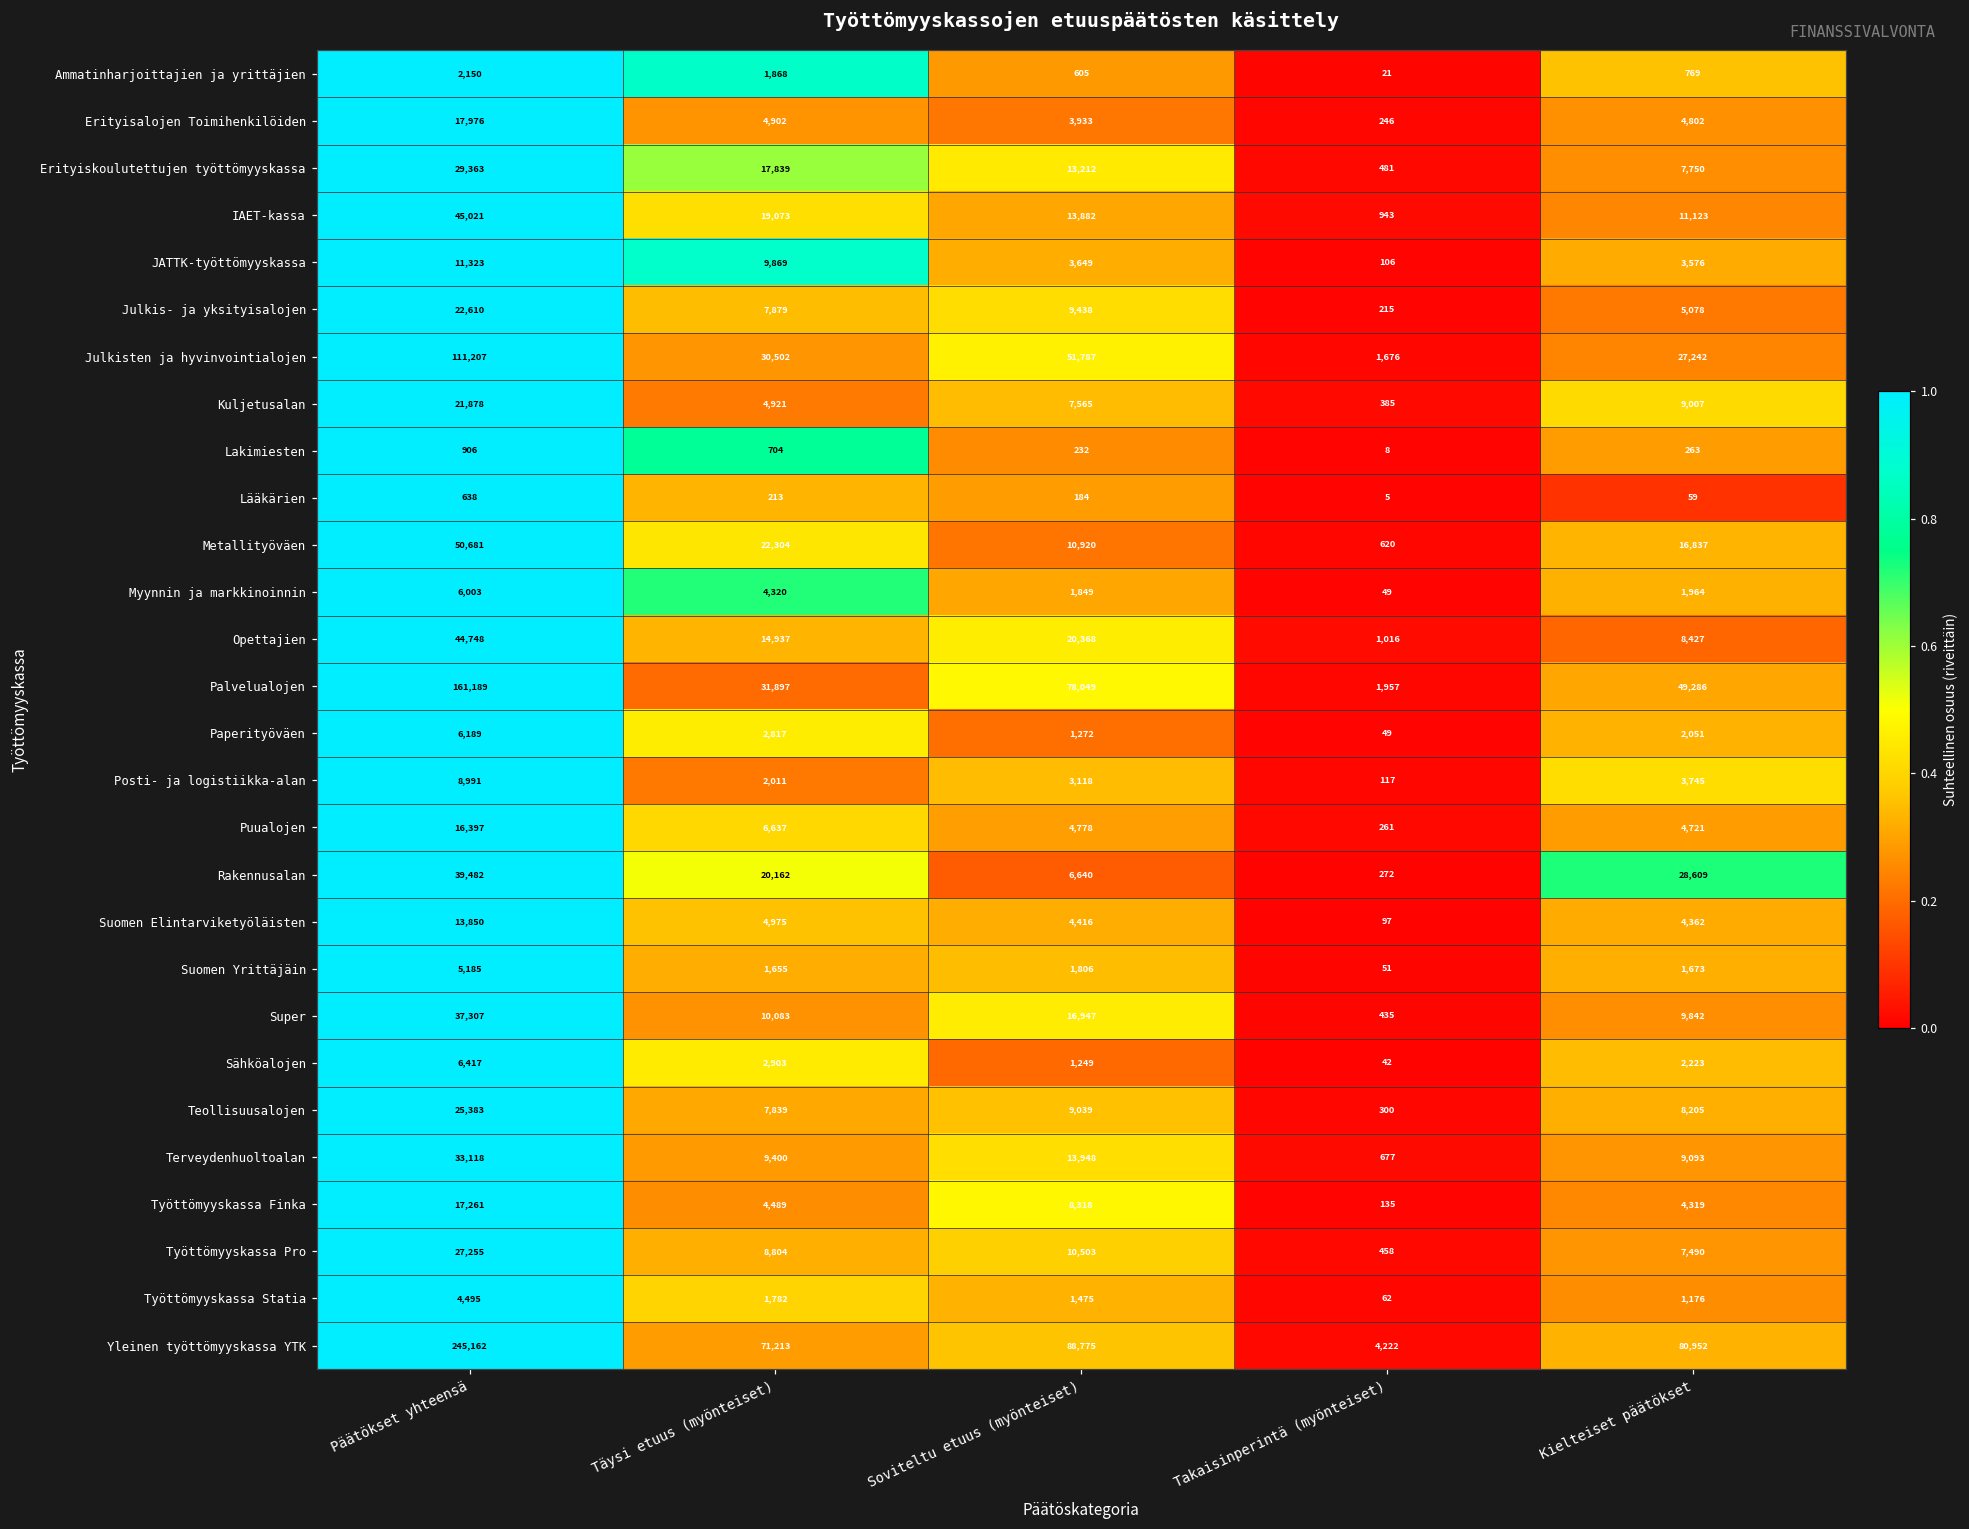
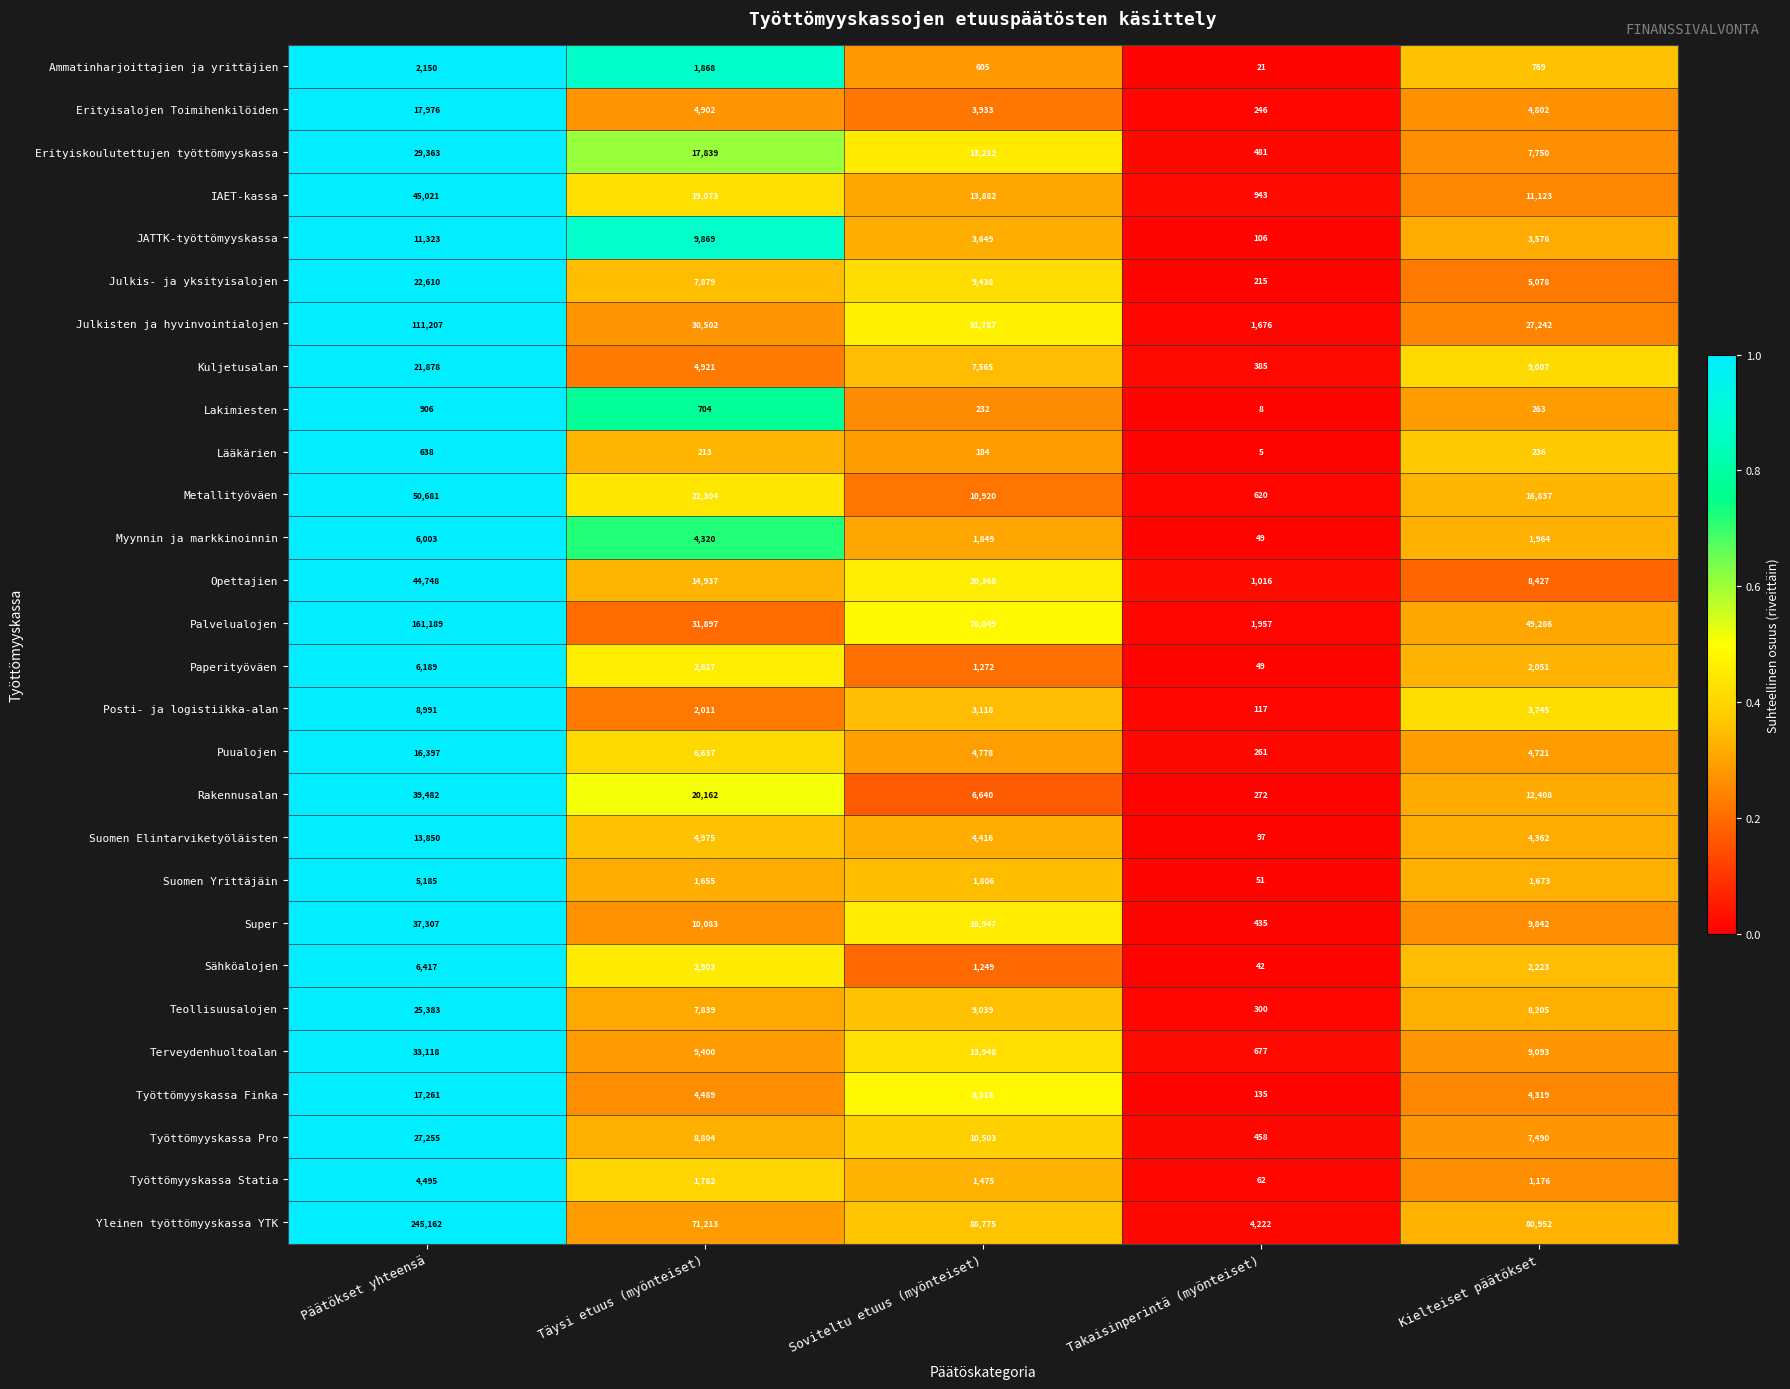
  {
    "Ammatinharjoittajien ja yrittäjien": {
      "Päätökset yhteensä": "2,150",
      "Täysi etuus (myönteiset)": "1,868",
      "Soviteltu etuus (myönteiset)": "605",
      "Takaisinperintä (myönteiset)": "21",
      "Kielteiset päätökset": "769"
    },
    "Erityisalojen Toimihenkilöiden": {
      "Päätökset yhteensä": "17,976",
      "Täysi etuus (myönteiset)": "4,902",
      "Soviteltu etuus (myönteiset)": "3,933",
      "Takaisinperintä (myönteiset)": "246",
      "Kielteiset päätökset": "4,802"
    },
    "Erityiskoulutettujen työttömyyskassa": {
      "Päätökset yhteensä": "29,363",
      "Täysi etuus (myönteiset)": "17,839",
      "Soviteltu etuus (myönteiset)": "13,212",
      "Takaisinperintä (myönteiset)": "481",
      "Kielteiset päätökset": "7,750"
    },
    "IAET-kassa": {
      "Päätökset yhteensä": "45,021",
      "Täysi etuus (myönteiset)": "19,073",
      "Soviteltu etuus (myönteiset)": "13,882",
      "Takaisinperintä (myönteiset)": "943",
      "Kielteiset päätökset": "11,123"
    },
    "JATTK-työttömyyskassa": {
      "Päätökset yhteensä": "11,323",
      "Täysi etuus (myönteiset)": "9,869",
      "Soviteltu etuus (myönteiset)": "3,649",
      "Takaisinperintä (myönteiset)": "106",
      "Kielteiset päätökset": "3,576"
    },
    "Julkis- ja yksityisalojen": {
      "Päätökset yhteensä": "22,610",
      "Täysi etuus (myönteiset)": "7,879",
      "Soviteltu etuus (myönteiset)": "9,438",
      "Takaisinperintä (myönteiset)": "215",
      "Kielteiset päätökset": "5,078"
    },
    "Julkisten ja hyvinvointialojen": {
      "Päätökset yhteensä": "111,207",
      "Täysi etuus (myönteiset)": "30,502",
      "Soviteltu etuus (myönteiset)": "51,787",
      "Takaisinperintä (myönteiset)": "1,676",
      "Kielteiset päätökset": "27,242"
    },
    "Kuljetusalan": {
      "Päätökset yhteensä": "21,878",
      "Täysi etuus (myönteiset)": "4,921",
      "Soviteltu etuus (myönteiset)": "7,565",
      "Takaisinperintä (myönteiset)": "385",
      "Kielteiset päätökset": "9,007"
    },
    "Lakimiesten": {
      "Päätökset yhteensä": "906",
      "Täysi etuus (myönteiset)": "704",
      "Soviteltu etuus (myönteiset)": "232",
      "Takaisinperintä (myönteiset)": "8",
      "Kielteiset päätökset": "263"
    },
    "Lääkärien": {
      "Päätökset yhteensä": "638",
      "Täysi etuus (myönteiset)": "213",
      "Soviteltu etuus (myönteiset)": "184",
      "Takaisinperintä (myönteiset)": "5",
-     "Kielteiset päätökset": "59"
+     "Kielteiset päätökset": "236"
    },
    "Metallityöväen": {
      "Päätökset yhteensä": "50,681",
      "Täysi etuus (myönteiset)": "22,304",
      "Soviteltu etuus (myönteiset)": "10,920",
      "Takaisinperintä (myönteiset)": "620",
      "Kielteiset päätökset": "16,837"
    },
    "Myynnin ja markkinoinnin": {
      "Päätökset yhteensä": "6,003",
      "Täysi etuus (myönteiset)": "4,320",
      "Soviteltu etuus (myönteiset)": "1,849",
      "Takaisinperintä (myönteiset)": "49",
      "Kielteiset päätökset": "1,964"
    },
    "Opettajien": {
      "Päätökset yhteensä": "44,748",
      "Täysi etuus (myönteiset)": "14,937",
      "Soviteltu etuus (myönteiset)": "20,368",
      "Takaisinperintä (myönteiset)": "1,016",
      "Kielteiset päätökset": "8,427"
    },
    "Palvelualojen": {
      "Päätökset yhteensä": "161,189",
      "Täysi etuus (myönteiset)": "31,897",
      "Soviteltu etuus (myönteiset)": "78,049",
      "Takaisinperintä (myönteiset)": "1,957",
      "Kielteiset päätökset": "49,286"
    },
    "Paperityöväen": {
      "Päätökset yhteensä": "6,189",
      "Täysi etuus (myönteiset)": "2,817",
      "Soviteltu etuus (myönteiset)": "1,272",
      "Takaisinperintä (myönteiset)": "49",
      "Kielteiset päätökset": "2,051"
    },
    "Posti- ja logistiikka-alan": {
      "Päätökset yhteensä": "8,991",
      "Täysi etuus (myönteiset)": "2,011",
      "Soviteltu etuus (myönteiset)": "3,118",
      "Takaisinperintä (myönteiset)": "117",
      "Kielteiset päätökset": "3,745"
    },
    "Puualojen": {
      "Päätökset yhteensä": "16,397",
      "Täysi etuus (myönteiset)": "6,637",
      "Soviteltu etuus (myönteiset)": "4,778",
      "Takaisinperintä (myönteiset)": "261",
      "Kielteiset päätökset": "4,721"
    },
    "Rakennusalan": {
      "Päätökset yhteensä": "39,482",
      "Täysi etuus (myönteiset)": "20,162",
      "Soviteltu etuus (myönteiset)": "6,640",
      "Takaisinperintä (myönteiset)": "272",
-     "Kielteiset päätökset": "28,609"
+     "Kielteiset päätökset": "12,408"
    },
    "Suomen Elintarviketyöläisten": {
      "Päätökset yhteensä": "13,850",
      "Täysi etuus (myönteiset)": "4,975",
      "Soviteltu etuus (myönteiset)": "4,416",
      "Takaisinperintä (myönteiset)": "97",
      "Kielteiset päätökset": "4,362"
    },
    "Suomen Yrittäjäin": {
      "Päätökset yhteensä": "5,185",
      "Täysi etuus (myönteiset)": "1,655",
      "Soviteltu etuus (myönteiset)": "1,806",
      "Takaisinperintä (myönteiset)": "51",
      "Kielteiset päätökset": "1,673"
    },
    "Super": {
      "Päätökset yhteensä": "37,307",
      "Täysi etuus (myönteiset)": "10,083",
      "Soviteltu etuus (myönteiset)": "16,947",
      "Takaisinperintä (myönteiset)": "435",
      "Kielteiset päätökset": "9,842"
    },
    "Sähköalojen": {
      "Päätökset yhteensä": "6,417",
      "Täysi etuus (myönteiset)": "2,903",
      "Soviteltu etuus (myönteiset)": "1,249",
      "Takaisinperintä (myönteiset)": "42",
      "Kielteiset päätökset": "2,223"
    },
    "Teollisuusalojen": {
      "Päätökset yhteensä": "25,383",
      "Täysi etuus (myönteiset)": "7,839",
      "Soviteltu etuus (myönteiset)": "9,039",
      "Takaisinperintä (myönteiset)": "300",
      "Kielteiset päätökset": "8,205"
    },
    "Terveydenhuoltoalan": {
      "Päätökset yhteensä": "33,118",
      "Täysi etuus (myönteiset)": "9,400",
      "Soviteltu etuus (myönteiset)": "13,948",
      "Takaisinperintä (myönteiset)": "677",
      "Kielteiset päätökset": "9,093"
    },
    "Työttömyyskassa Finka": {
      "Päätökset yhteensä": "17,261",
      "Täysi etuus (myönteiset)": "4,489",
      "Soviteltu etuus (myönteiset)": "8,318",
      "Takaisinperintä (myönteiset)": "135",
      "Kielteiset päätökset": "4,319"
    },
    "Työttömyyskassa Pro": {
      "Päätökset yhteensä": "27,255",
      "Täysi etuus (myönteiset)": "8,804",
      "Soviteltu etuus (myönteiset)": "10,503",
      "Takaisinperintä (myönteiset)": "458",
      "Kielteiset päätökset": "7,490"
    },
    "Työttömyyskassa Statia": {
      "Päätökset yhteensä": "4,495",
      "Täysi etuus (myönteiset)": "1,782",
      "Soviteltu etuus (myönteiset)": "1,475",
      "Takaisinperintä (myönteiset)": "62",
      "Kielteiset päätökset": "1,176"
    },
    "Yleinen työttömyyskassa YTK": {
      "Päätökset yhteensä": "245,162",
      "Täysi etuus (myönteiset)": "71,213",
      "Soviteltu etuus (myönteiset)": "88,775",
      "Takaisinperintä (myönteiset)": "4,222",
      "Kielteiset päätökset": "80,952"
    }
  }
